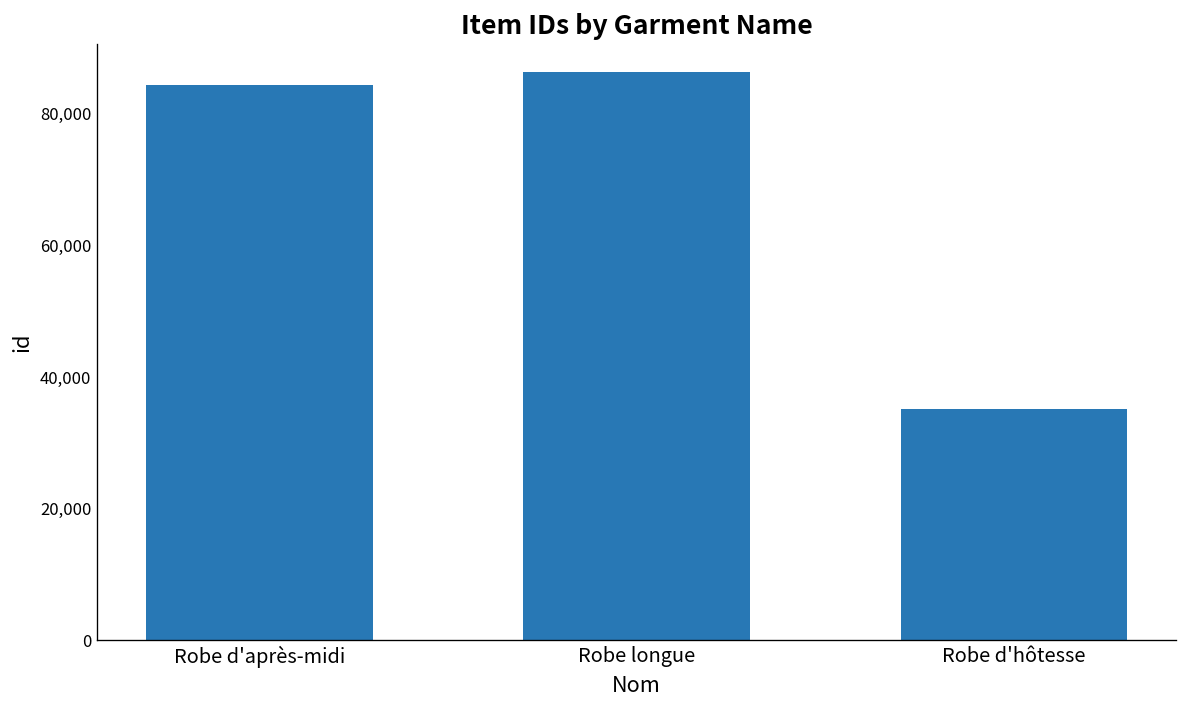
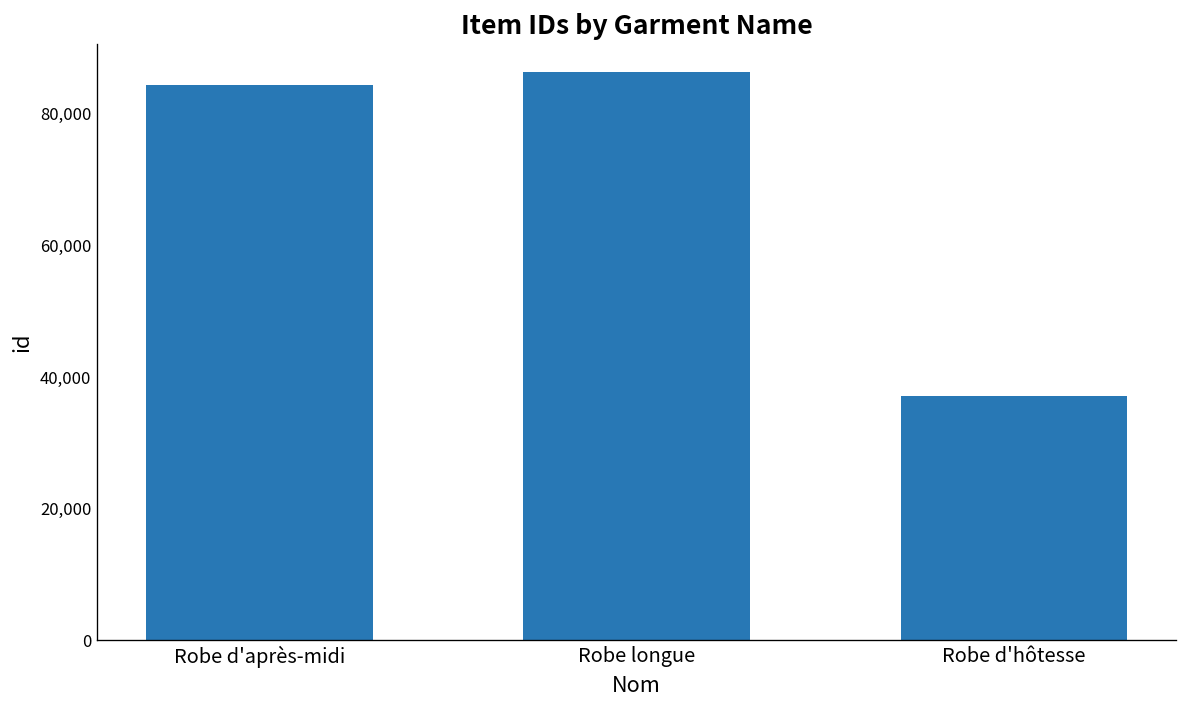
  {
    "Robe d'après-midi": "84,000",
    "Robe longue": "86,000",
-   "Robe d'hôtesse": "35,000"
+   "Robe d'hôtesse": "37,000"
  }
